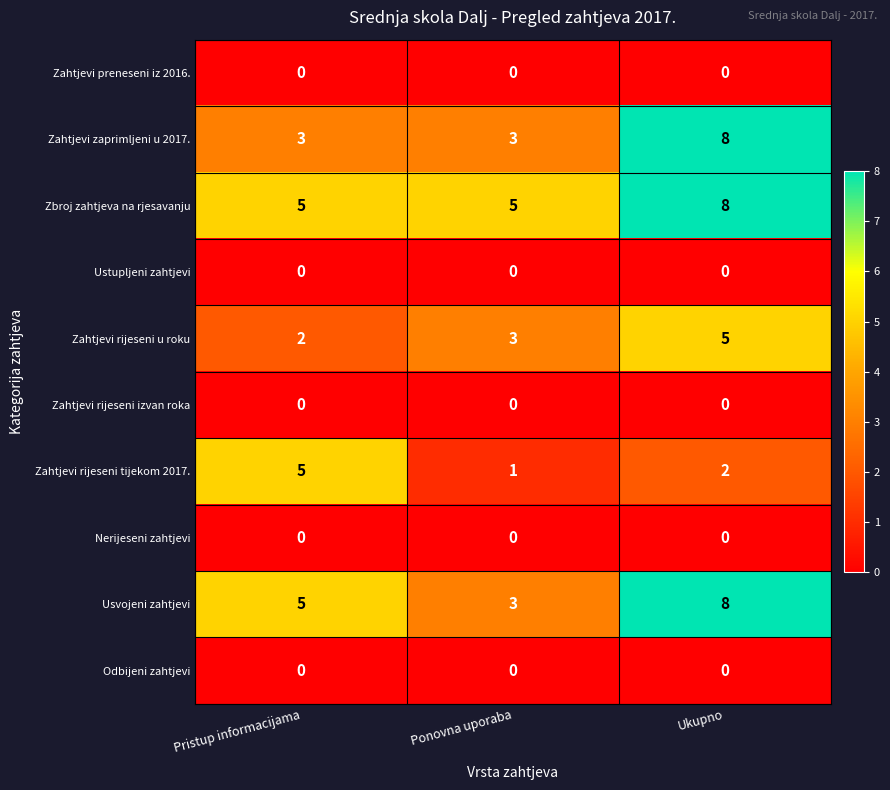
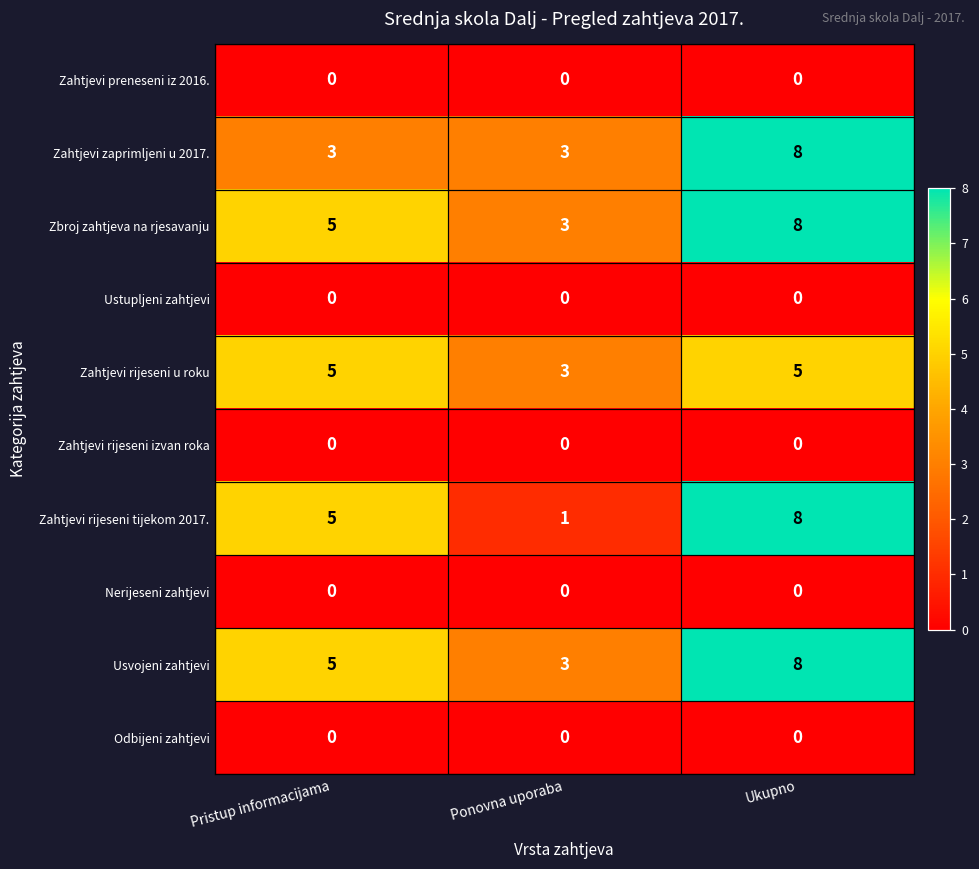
  {
    "Zahtjevi preneseni iz 2016.": {
      "Pristup informacijama": 0,
      "Ponovna uporaba": 0,
      "Ukupno": 0
    },
    "Zahtjevi zaprimljeni u 2017.": {
      "Pristup informacijama": 3,
      "Ponovna uporaba": 3,
      "Ukupno": 8
    },
    "Zbroj zahtjeva na rjesavanju": {
      "Pristup informacijama": 5,
-     "Ponovna uporaba": 5,
+     "Ponovna uporaba": 3,
      "Ukupno": 8
    },
    "Ustupljeni zahtjevi": {
      "Pristup informacijama": 0,
      "Ponovna uporaba": 0,
      "Ukupno": 0
    },
    "Zahtjevi rijeseni u roku": {
-     "Pristup informacijama": 2,
+     "Pristup informacijama": 5,
      "Ponovna uporaba": 3,
      "Ukupno": 5
    },
    "Zahtjevi rijeseni izvan roka": {
      "Pristup informacijama": 0,
      "Ponovna uporaba": 0,
      "Ukupno": 0
    },
    "Zahtjevi rijeseni tijekom 2017.": {
      "Pristup informacijama": 5,
      "Ponovna uporaba": 1,
-     "Ukupno": 2
+     "Ukupno": 8
    },
    "Nerijeseni zahtjevi": {
      "Pristup informacijama": 0,
      "Ponovna uporaba": 0,
      "Ukupno": 0
    },
    "Usvojeni zahtjevi": {
      "Pristup informacijama": 5,
      "Ponovna uporaba": 3,
      "Ukupno": 8
    },
    "Odbijeni zahtjevi": {
      "Pristup informacijama": 0,
      "Ponovna uporaba": 0,
      "Ukupno": 0
    }
  }
